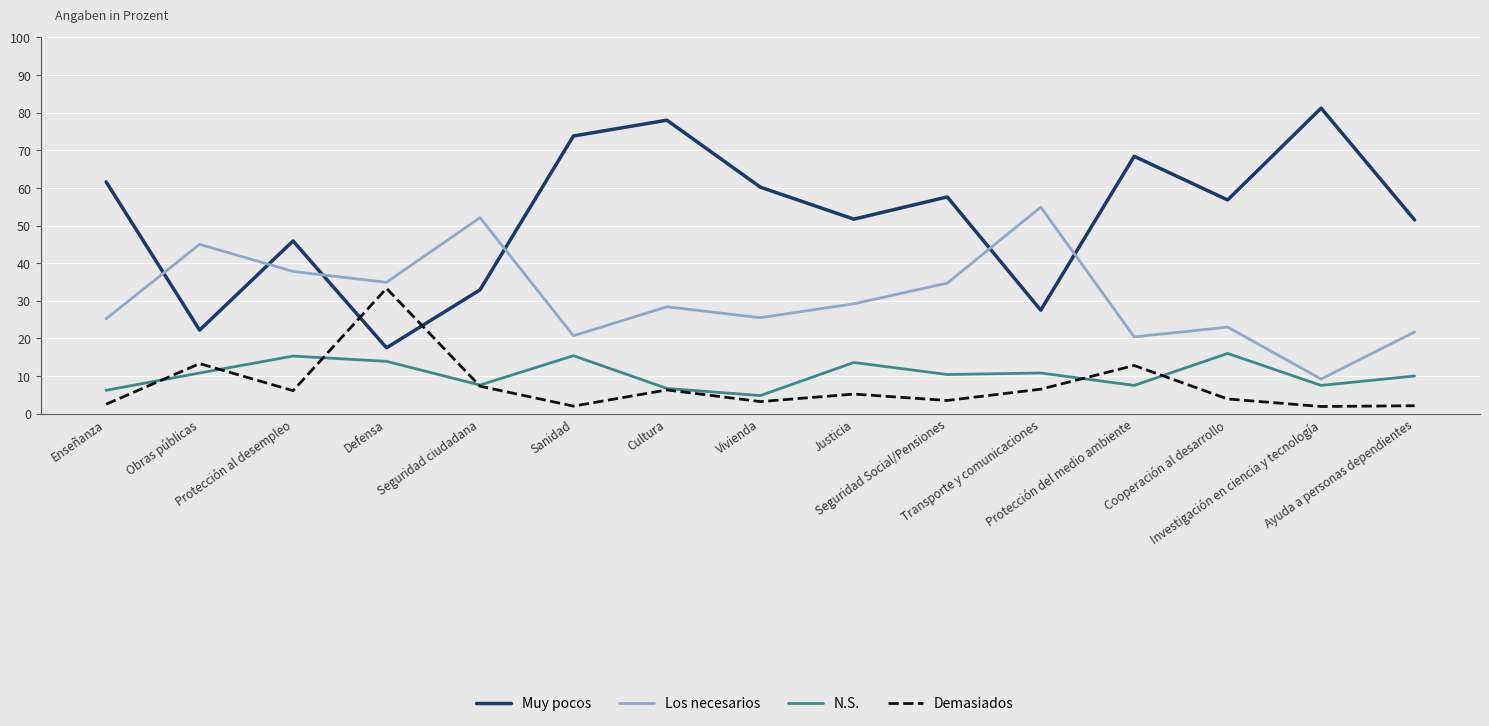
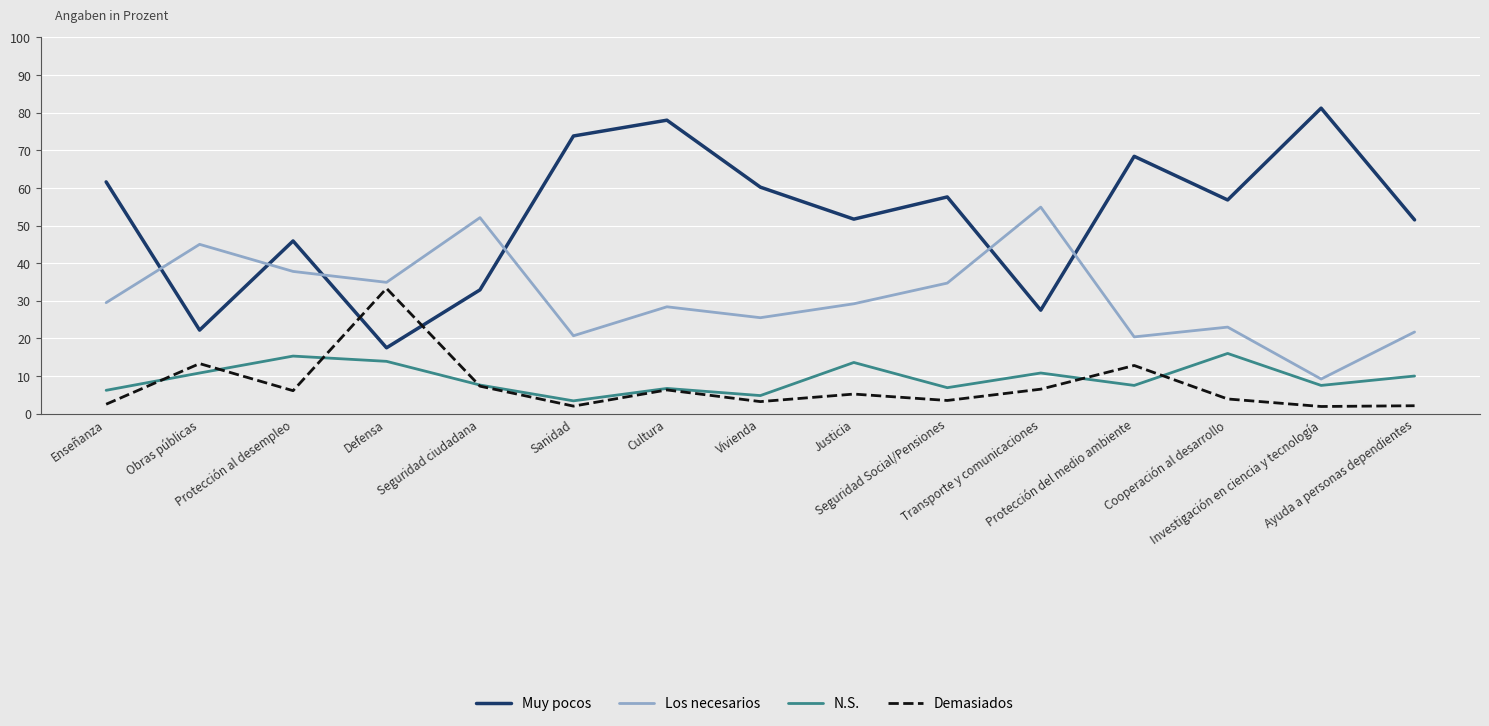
  {
    "Muy pocos": {
      "Enseñanza": 62,
      "Obras públicas": 22,
      "Protección al desempleo": 46,
      "Defensa": 18,
      "Seguridad ciudadana": 33,
      "Sanidad": 74,
      "Cultura": 78,
      "Vivienda": 60,
      "Justicia": 52,
      "Seguridad Social/Pensiones": 58,
      "Transporte y comunicaciones": 28,
      "Protección del medio ambiente": 68,
      "Cooperación al desarrollo": 57,
      "Investigación en ciencia y tecnología": 81,
      "Ayuda a personas dependientes": 52
    },
    "Los necesarios": {
-     "Enseñanza": 25,
+     "Enseñanza": 30,
      "Obras públicas": 45,
      "Protección al desempleo": 38,
      "Defensa": 35,
      "Seguridad ciudadana": 52,
      "Sanidad": 21,
      "Cultura": 28,
      "Vivienda": 26,
      "Justicia": 29,
      "Seguridad Social/Pensiones": 35,
      "Transporte y comunicaciones": 55,
      "Protección del medio ambiente": 20,
      "Cooperación al desarrollo": 23,
      "Investigación en ciencia y tecnología": 9,
      "Ayuda a personas dependientes": 22
    },
    "N.S.": {
      "Enseñanza": 6,
      "Obras públicas": 11,
      "Protección al desempleo": 15,
      "Defensa": 14,
-     "Sanidad": 15,
+     "Sanidad": 3,
      "Vivienda": 5,
      "Justicia": 14,
-     "Seguridad Social/Pensiones": 10,
+     "Seguridad Social/Pensiones": 7,
      "Transporte y comunicaciones": 11,
      "Protección del medio ambiente": 8,
      "Cooperación al desarrollo": 16,
      "Investigación en ciencia y tecnología": 8,
      "Ayuda a personas dependientes": 10
    },
    "Demasiados": {
      "Enseñanza": 3,
      "Obras públicas": 13,
      "Protección al desempleo": 6,
      "Defensa": 33,
      "Sanidad": 2,
      "Vivienda": 3,
      "Justicia": 5,
      "Seguridad Social/Pensiones": 4,
      "Transporte y comunicaciones": 7,
      "Protección del medio ambiente": 13,
      "Cooperación al desarrollo": 4,
      "Investigación en ciencia y tecnología": 2,
      "Ayuda a personas dependientes": 2
    }
  }
